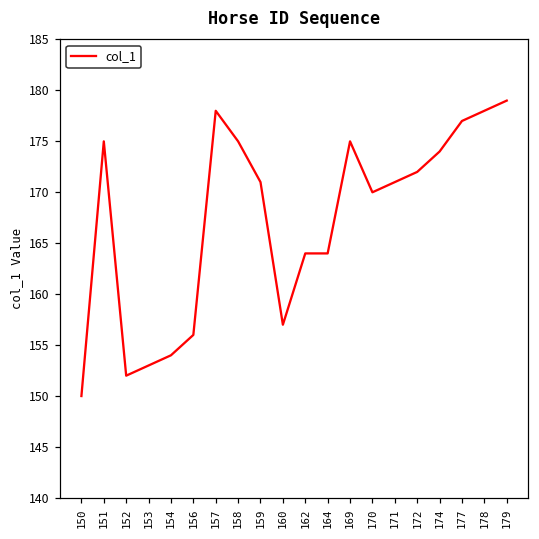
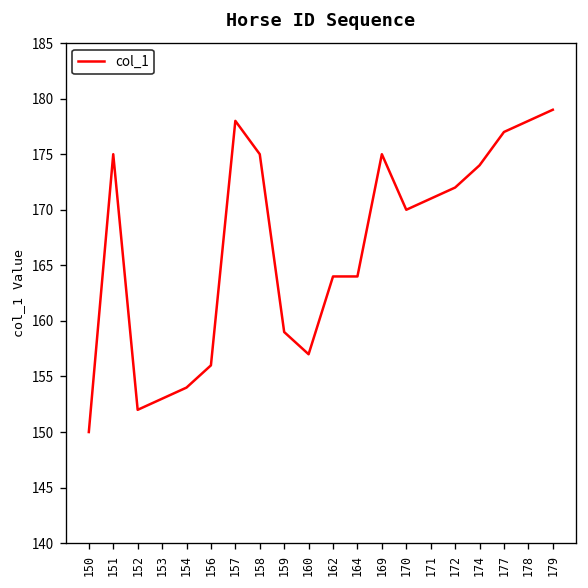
  {
    "150": 150,
    "151": 175,
    "152": 152,
    "153": 153,
    "154": 154,
    "156": 156,
    "157": 178,
    "158": 175,
-   "159": 171,
+   "159": 159,
    "160": 157,
    "162": 164,
    "164": 164,
    "169": 175,
    "170": 170,
    "171": 171,
    "172": 172,
    "174": 174,
    "177": 177,
    "178": 178,
    "179": 179
  }
